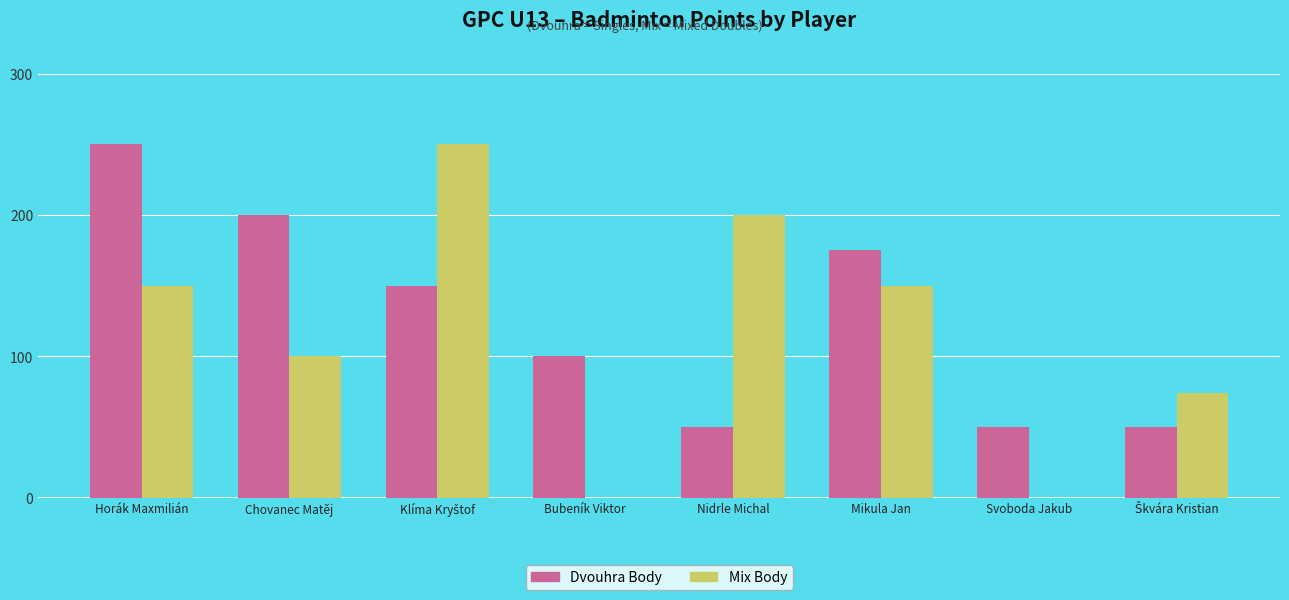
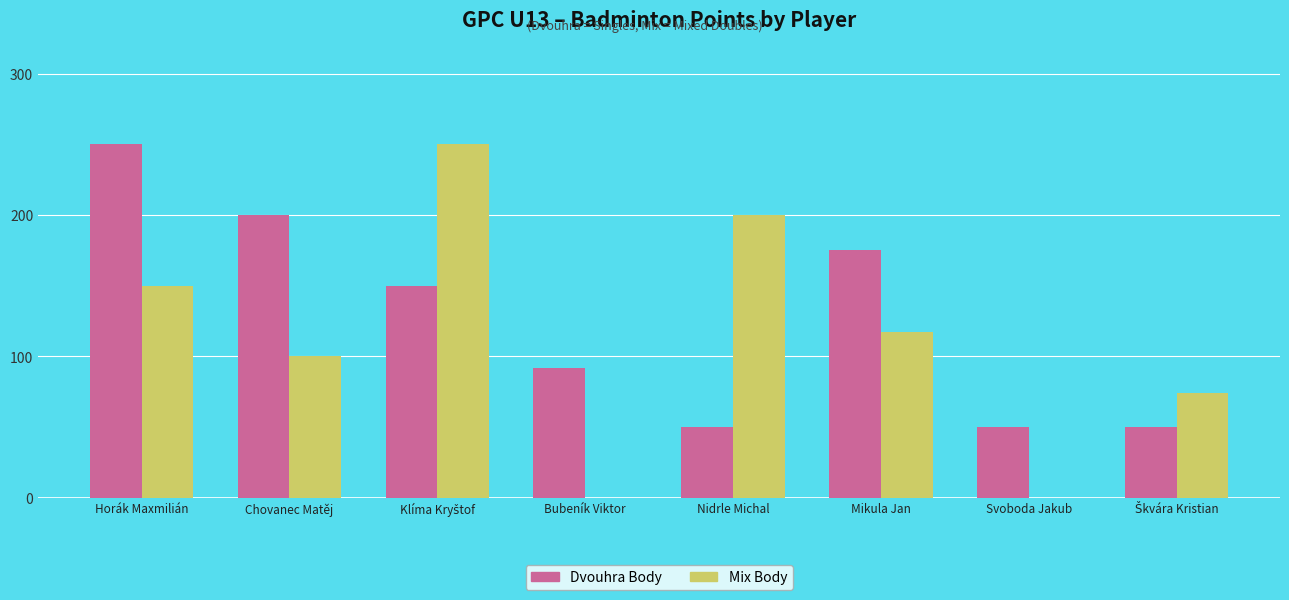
  {
    "Dvouhra Body": {
      "Horák Maxmilián": 250,
      "Chovanec Matěj": 200,
      "Klíma Kryštof": 150,
-     "Bubeník Viktor": 100,
+     "Bubeník Viktor": 92,
      "Nidrle Michal": 50,
      "Mikula Jan": 175,
      "Svoboda Jakub": 50,
      "Škvára Kristian": 50
    },
    "Mix Body": {
      "Horák Maxmilián": 150,
      "Chovanec Matěj": 100,
      "Klíma Kryštof": 250,
      "Bubeník Viktor": 0,
      "Nidrle Michal": 200,
-     "Mikula Jan": 150,
+     "Mikula Jan": 117,
      "Svoboda Jakub": 0,
      "Škvára Kristian": 74
    }
  }
